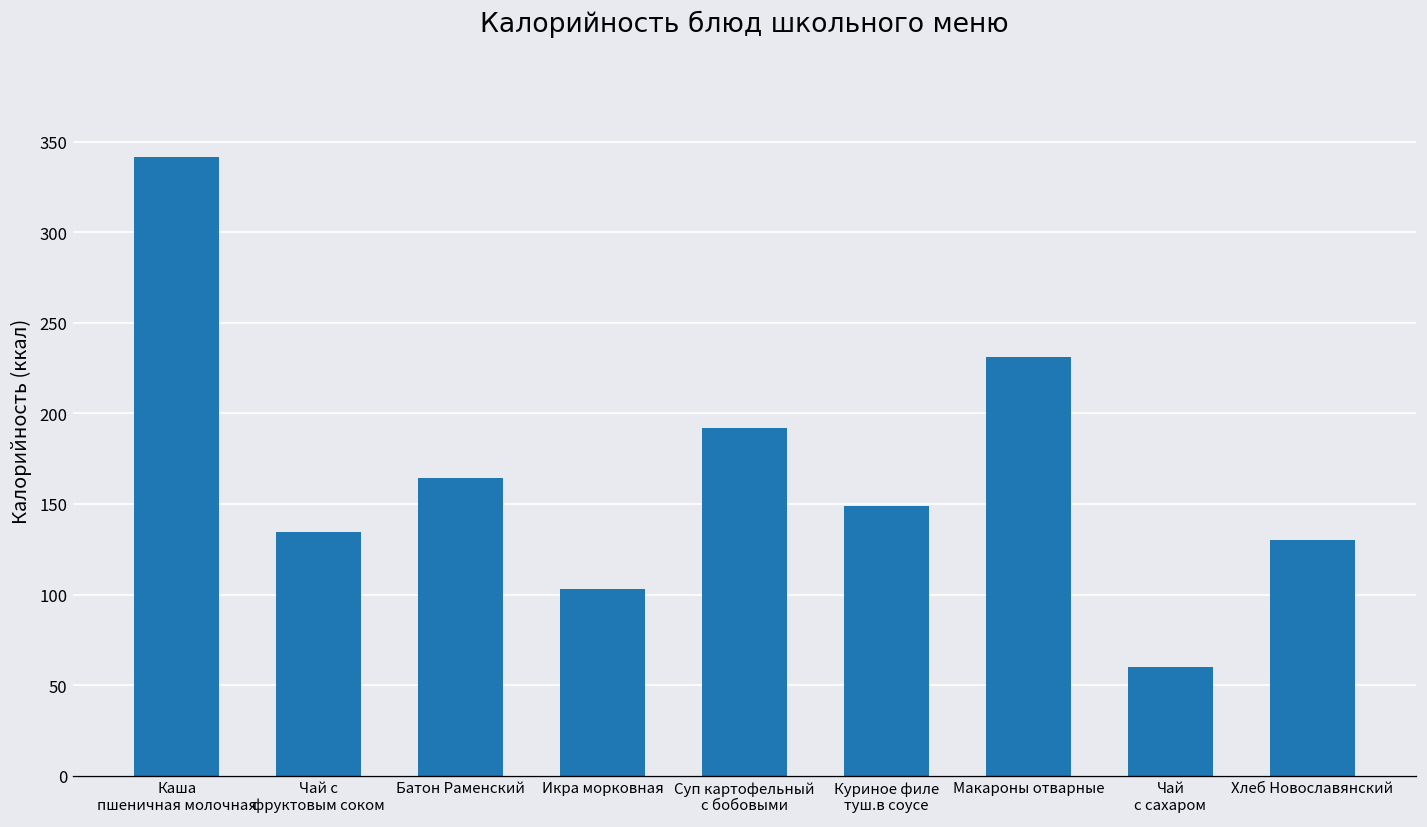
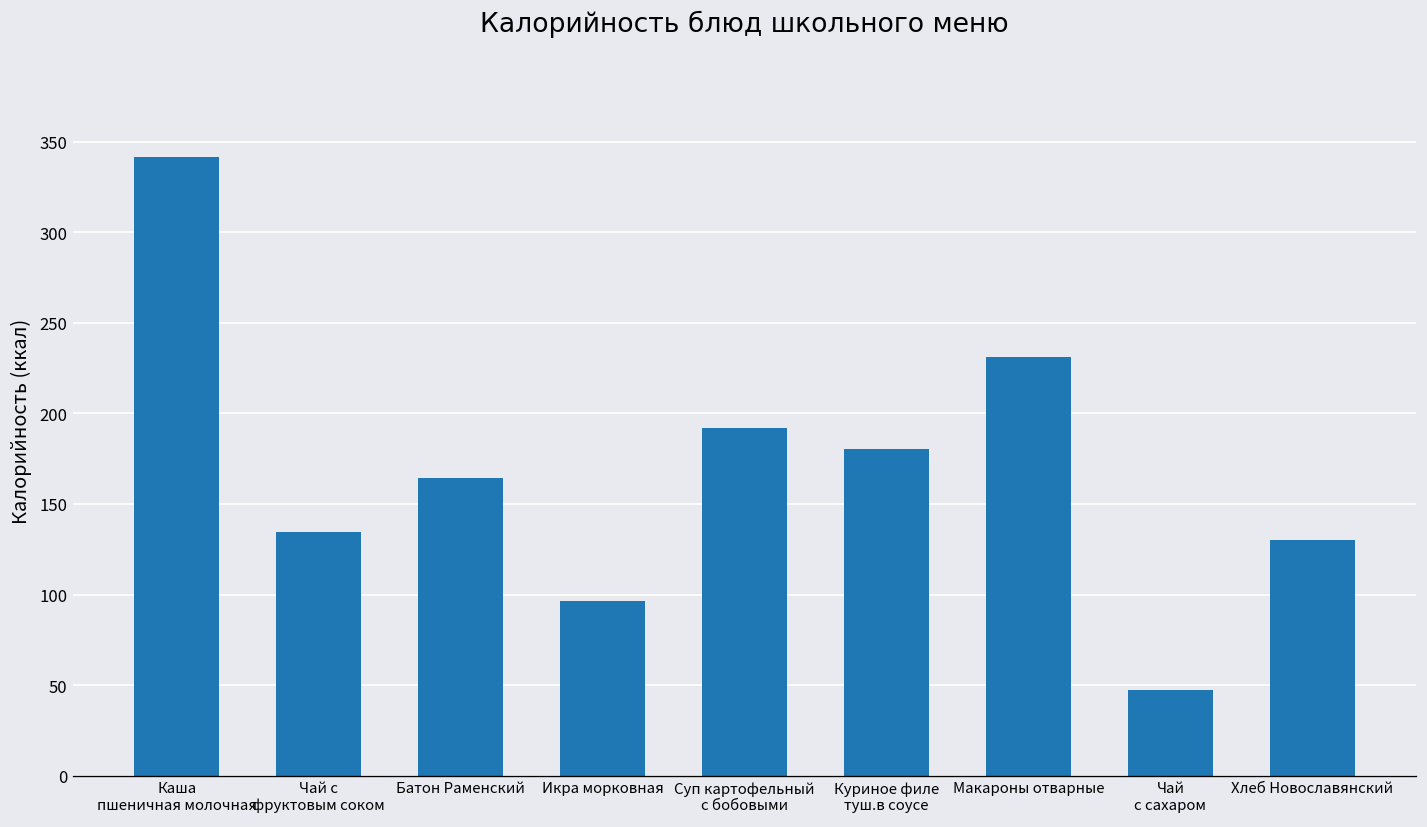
  {
    "Каша пшеничная молочная": 342,
    "Чай с фруктовым соком": 134,
    "Батон Раменский": 164,
-   "Икра морковная": 103,
+   "Икра морковная": 97,
    "Суп картофельный с бобовыми": 192,
-   "Куриное филе туш.в соусе": 149,
+   "Куриное филе туш.в соусе": 181,
    "Макароны отварные": 231,
-   "Чай с сахаром": 60,
+   "Чай с сахаром": 48,
    "Хлеб Новославянский": 130
  }
